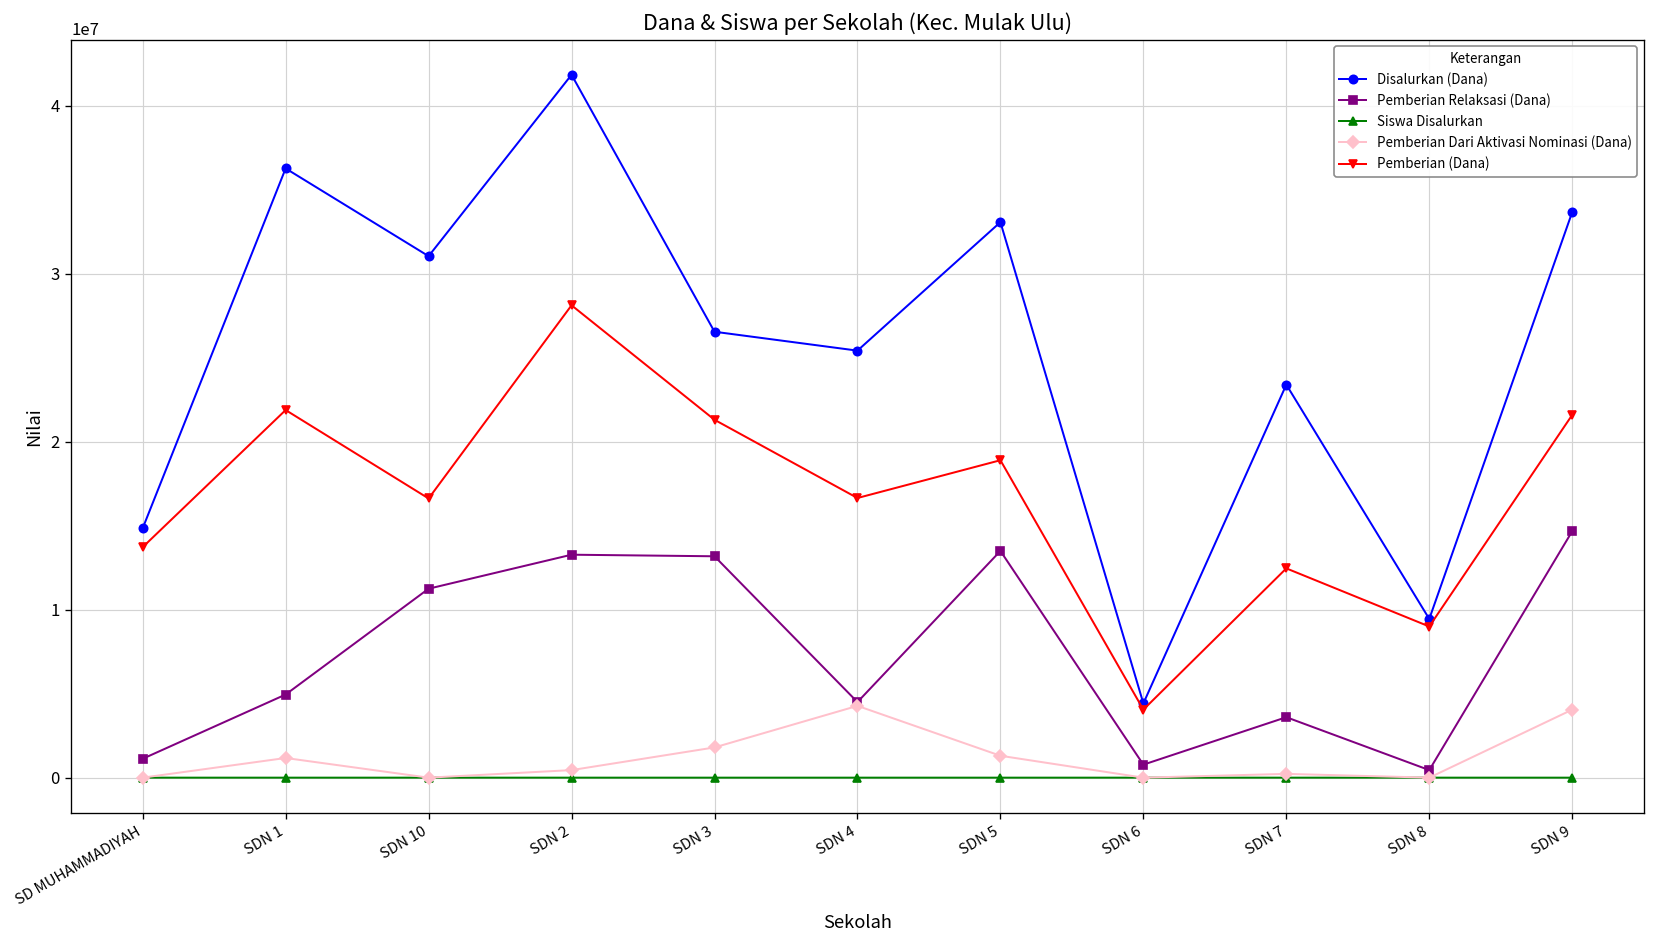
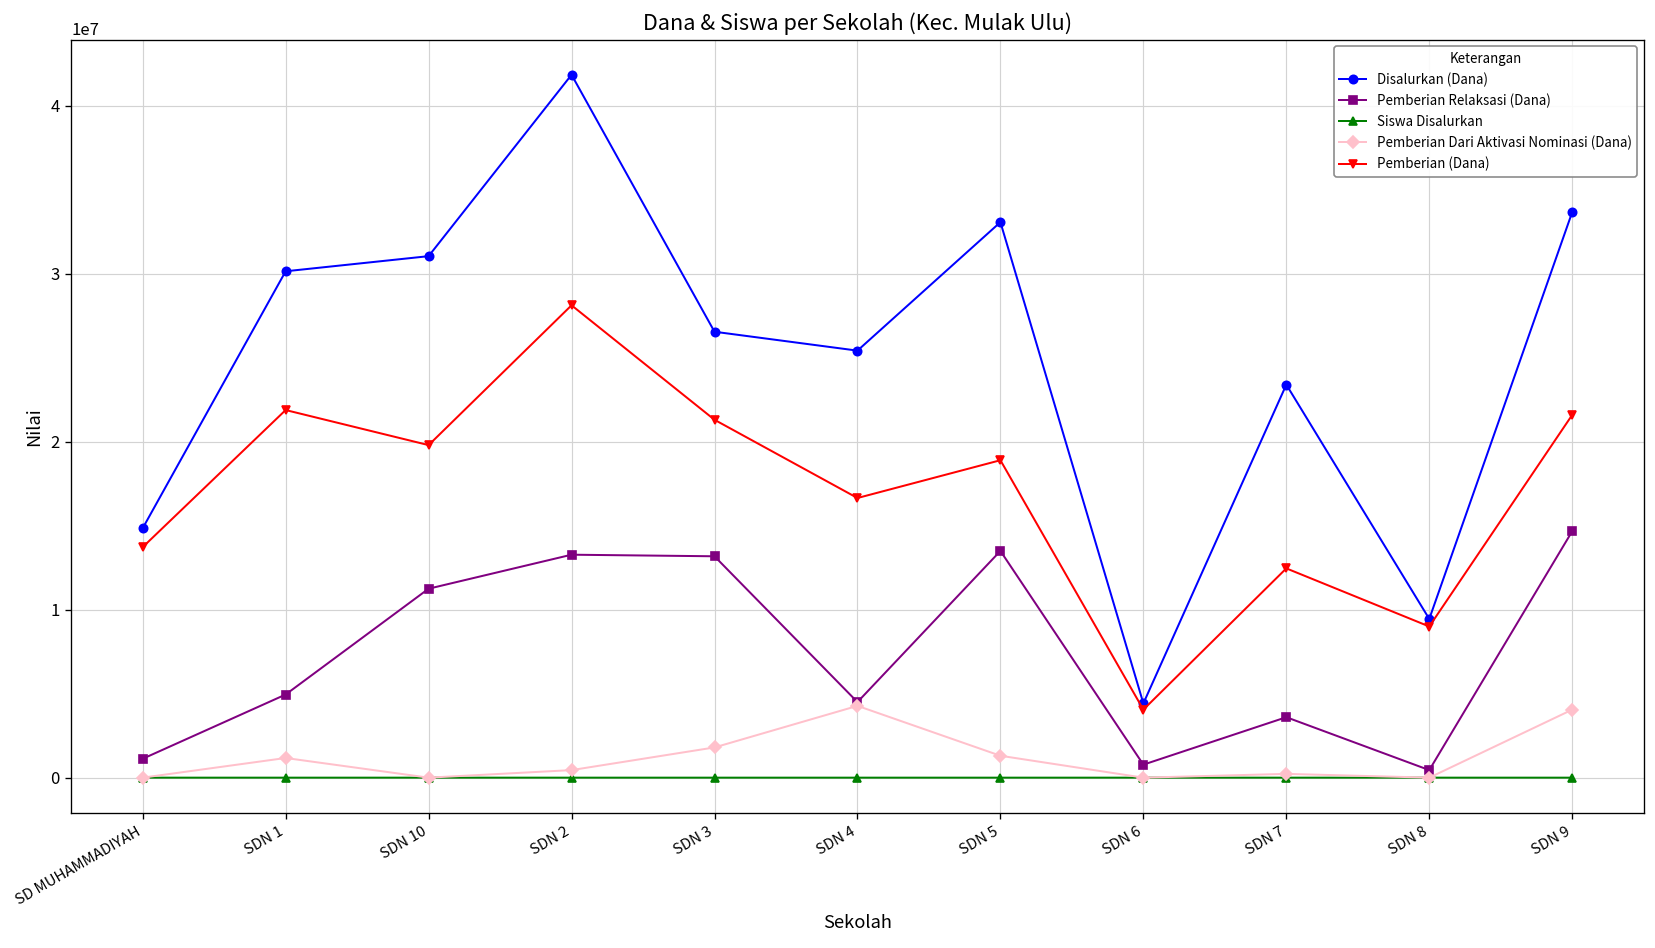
  {
    "Disalurkan (Dana)": {
      "SD MUHAMMADIYAH": 14900000,
-     "SDN 1": 36300000,
+     "SDN 1": 30200000,
      "SDN 10": 31100000,
      "SDN 2": 41900000,
      "SDN 3": 26600000,
      "SDN 4": 25400000,
      "SDN 5": 33100000,
      "SDN 6": 4400000,
      "SDN 7": 23400000,
      "SDN 8": 9500000,
      "SDN 9": 33700000
    },
    "Pemberian Relaksasi (Dana)": {
      "SD MUHAMMADIYAH": 1100000,
      "SDN 1": 5000000,
      "SDN 10": 11300000,
      "SDN 2": 13300000,
      "SDN 3": 13200000,
      "SDN 4": 4500000,
      "SDN 5": 13500000,
      "SDN 6": 800000,
      "SDN 7": 3600000,
      "SDN 8": 500000,
      "SDN 9": 14700000
    },
    "Siswa Disalurkan": {
      "SDN 1": 0,
      "SDN 2": 0,
      "SDN 3": 0,
      "SDN 4": 0,
      "SDN 5": 0,
      "SDN 7": 0,
      "SDN 9": 0
    },
    "Pemberian Dari Aktivasi Nominasi (Dana)": {
      "SDN 1": 1200000,
      "SDN 2": 500000,
      "SDN 3": 1800000,
      "SDN 4": 4300000,
      "SDN 5": 1300000,
      "SDN 7": 200000,
      "SDN 9": 4100000
    },
    "Pemberian (Dana)": {
      "SD MUHAMMADIYAH": 13700000,
      "SDN 1": 21900000,
-     "SDN 10": 16600000,
+     "SDN 10": 19800000,
      "SDN 2": 28100000,
      "SDN 3": 21300000,
      "SDN 4": 16700000,
      "SDN 5": 18900000,
      "SDN 6": 4100000,
      "SDN 7": 12500000,
      "SDN 8": 9000000,
      "SDN 9": 21600000
    }
  }
